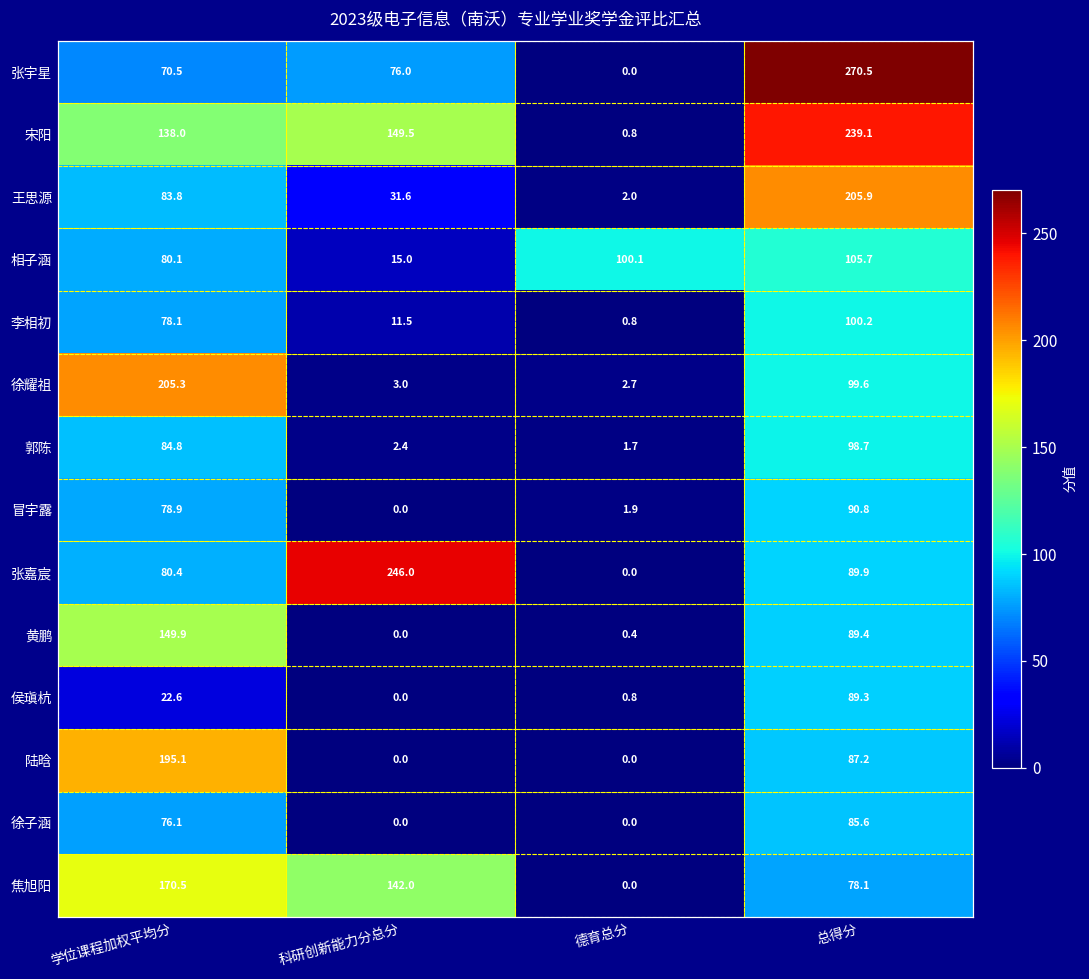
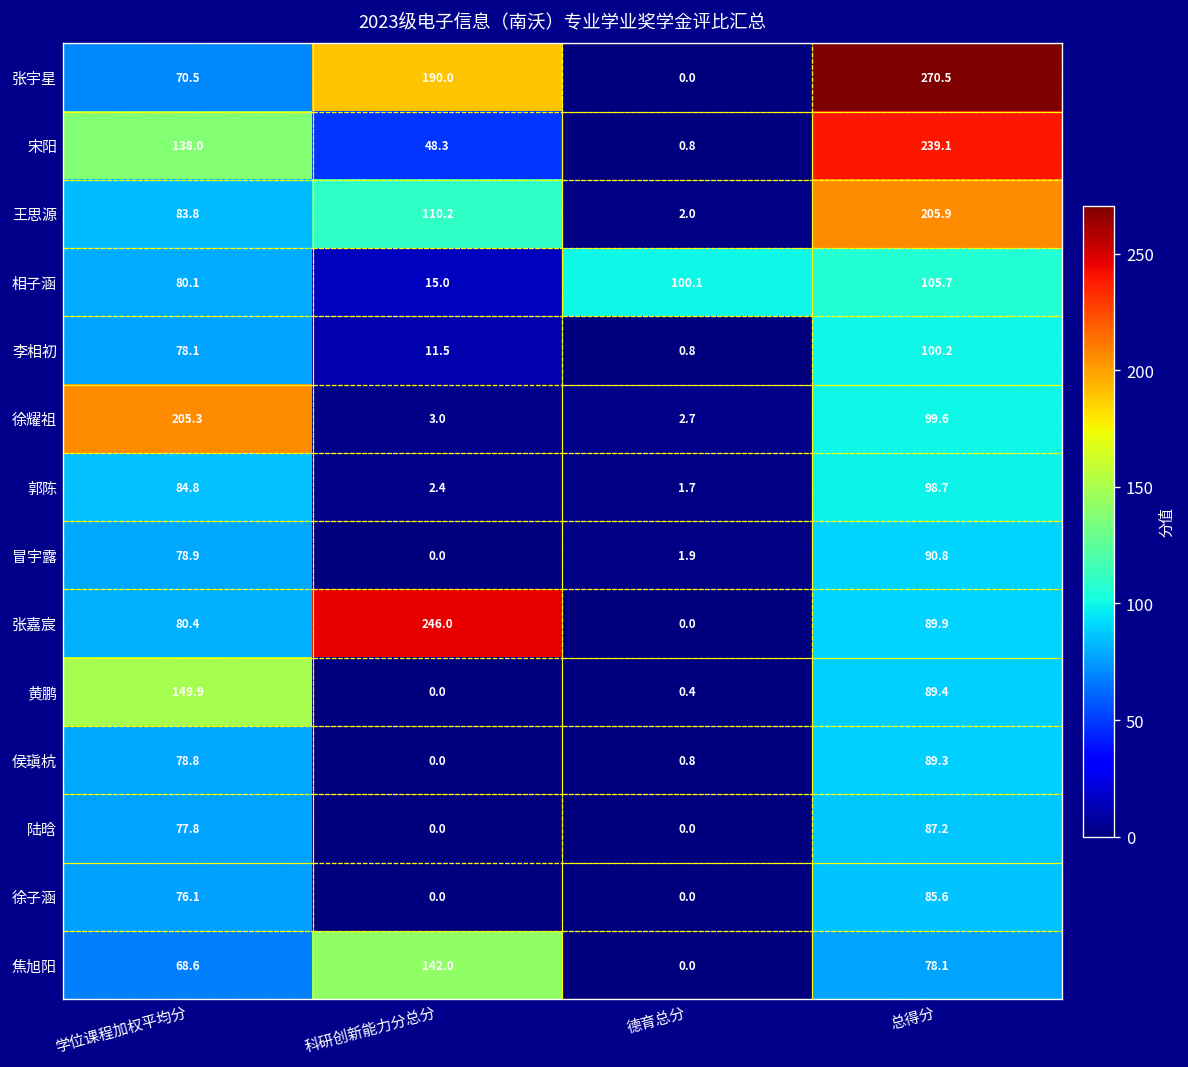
  {
    "张宇星": {
      "学位课程加权平均分": 70.5,
-     "科研创新能力分总分": 76.0,
+     "科研创新能力分总分": 190.0,
      "德育总分": 0.0,
      "总得分": 270.5
    },
    "宋阳": {
      "学位课程加权平均分": 138.0,
-     "科研创新能力分总分": 149.5,
+     "科研创新能力分总分": 48.3,
      "德育总分": 0.8,
      "总得分": 239.1
    },
    "王思源": {
      "学位课程加权平均分": 83.8,
-     "科研创新能力分总分": 31.6,
+     "科研创新能力分总分": 110.2,
      "德育总分": 2.0,
      "总得分": 205.9
    },
    "相子涵": {
      "学位课程加权平均分": 80.1,
      "科研创新能力分总分": 15.0,
      "德育总分": 100.1,
      "总得分": 105.7
    },
    "李相初": {
      "学位课程加权平均分": 78.1,
      "科研创新能力分总分": 11.5,
      "德育总分": 0.8,
      "总得分": 100.2
    },
    "徐耀祖": {
      "学位课程加权平均分": 205.3,
      "科研创新能力分总分": 3.0,
      "德育总分": 2.7,
      "总得分": 99.6
    },
    "郭陈": {
      "学位课程加权平均分": 84.8,
      "科研创新能力分总分": 2.4,
      "德育总分": 1.7,
      "总得分": 98.7
    },
    "冒宇露": {
      "学位课程加权平均分": 78.9,
      "科研创新能力分总分": 0.0,
      "德育总分": 1.9,
      "总得分": 90.8
    },
    "张嘉宸": {
      "学位课程加权平均分": 80.4,
      "科研创新能力分总分": 246.0,
      "德育总分": 0.0,
      "总得分": 89.9
    },
    "黄鹏": {
      "学位课程加权平均分": 149.9,
      "科研创新能力分总分": 0.0,
      "德育总分": 0.4,
      "总得分": 89.4
    },
    "侯瑱杭": {
-     "学位课程加权平均分": 22.6,
+     "学位课程加权平均分": 78.8,
      "科研创新能力分总分": 0.0,
      "德育总分": 0.8,
      "总得分": 89.3
    },
    "陆晗": {
-     "学位课程加权平均分": 195.1,
+     "学位课程加权平均分": 77.8,
      "科研创新能力分总分": 0.0,
      "德育总分": 0.0,
      "总得分": 87.2
    },
    "徐子涵": {
      "学位课程加权平均分": 76.1,
      "科研创新能力分总分": 0.0,
      "德育总分": 0.0,
      "总得分": 85.6
    },
    "焦旭阳": {
-     "学位课程加权平均分": 170.5,
+     "学位课程加权平均分": 68.6,
      "科研创新能力分总分": 142.0,
      "德育总分": 0.0,
      "总得分": 78.1
    }
  }
